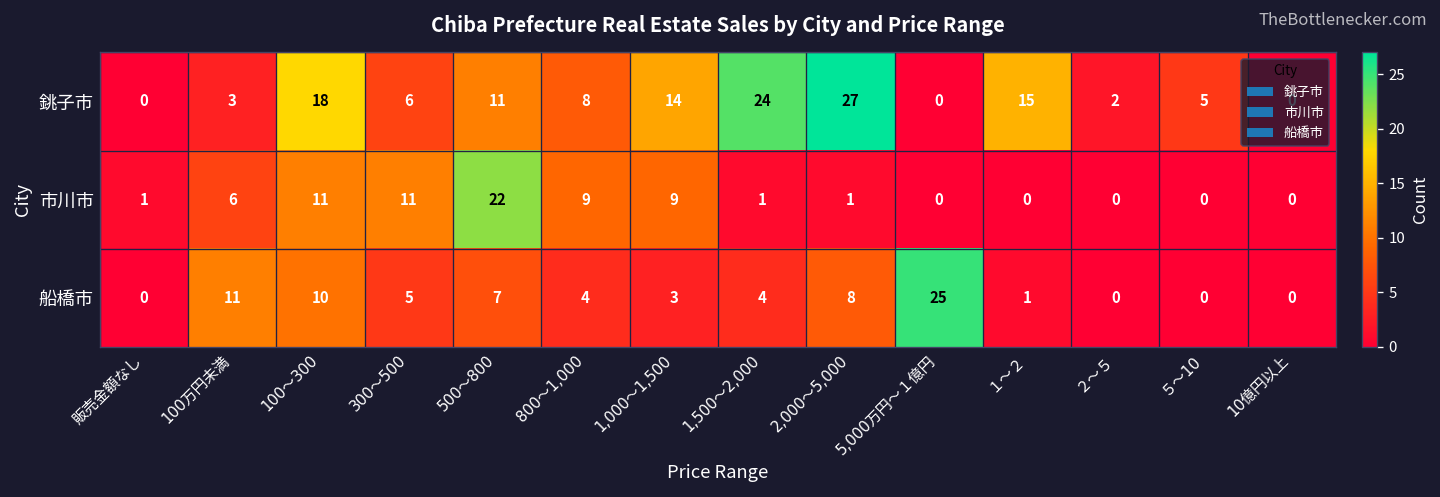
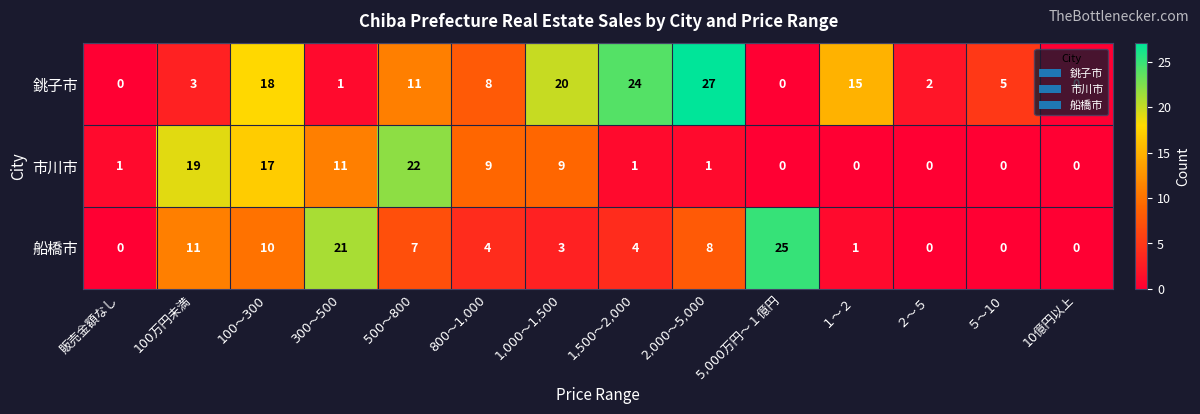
  {
    "銚子市": {
      "販売金額なし": 0,
      "100万円未満": 3,
      "100～300": 18,
-     "300～500": 6,
+     "300～500": 1,
      "500～800": 11,
      "800～1,000": 8,
-     "1,000～1,500": 14,
+     "1,000～1,500": 20,
      "1,500～2,000": 24,
      "2,000～5,000": 27,
      "5,000万円～１億円": 0,
      "１～２": 15,
      "２～５": 2,
      "５～10": 5
    },
    "市川市": {
      "販売金額なし": 1,
-     "100万円未満": 6,
-     "100～300": 11,
+     "100万円未満": 19,
+     "100～300": 17,
      "300～500": 11,
      "500～800": 22,
      "800～1,000": 9,
      "1,000～1,500": 9,
      "1,500～2,000": 1,
      "2,000～5,000": 1,
      "5,000万円～１億円": 0,
      "１～２": 0,
      "２～５": 0,
      "５～10": 0,
      "10億円以上": 0
    },
    "船橋市": {
      "販売金額なし": 0,
      "100万円未満": 11,
      "100～300": 10,
-     "300～500": 5,
+     "300～500": 21,
      "500～800": 7,
      "800～1,000": 4,
      "1,000～1,500": 3,
      "1,500～2,000": 4,
      "2,000～5,000": 8,
      "5,000万円～１億円": 25,
      "１～２": 1,
      "２～５": 0,
      "５～10": 0,
      "10億円以上": 0
    }
  }
